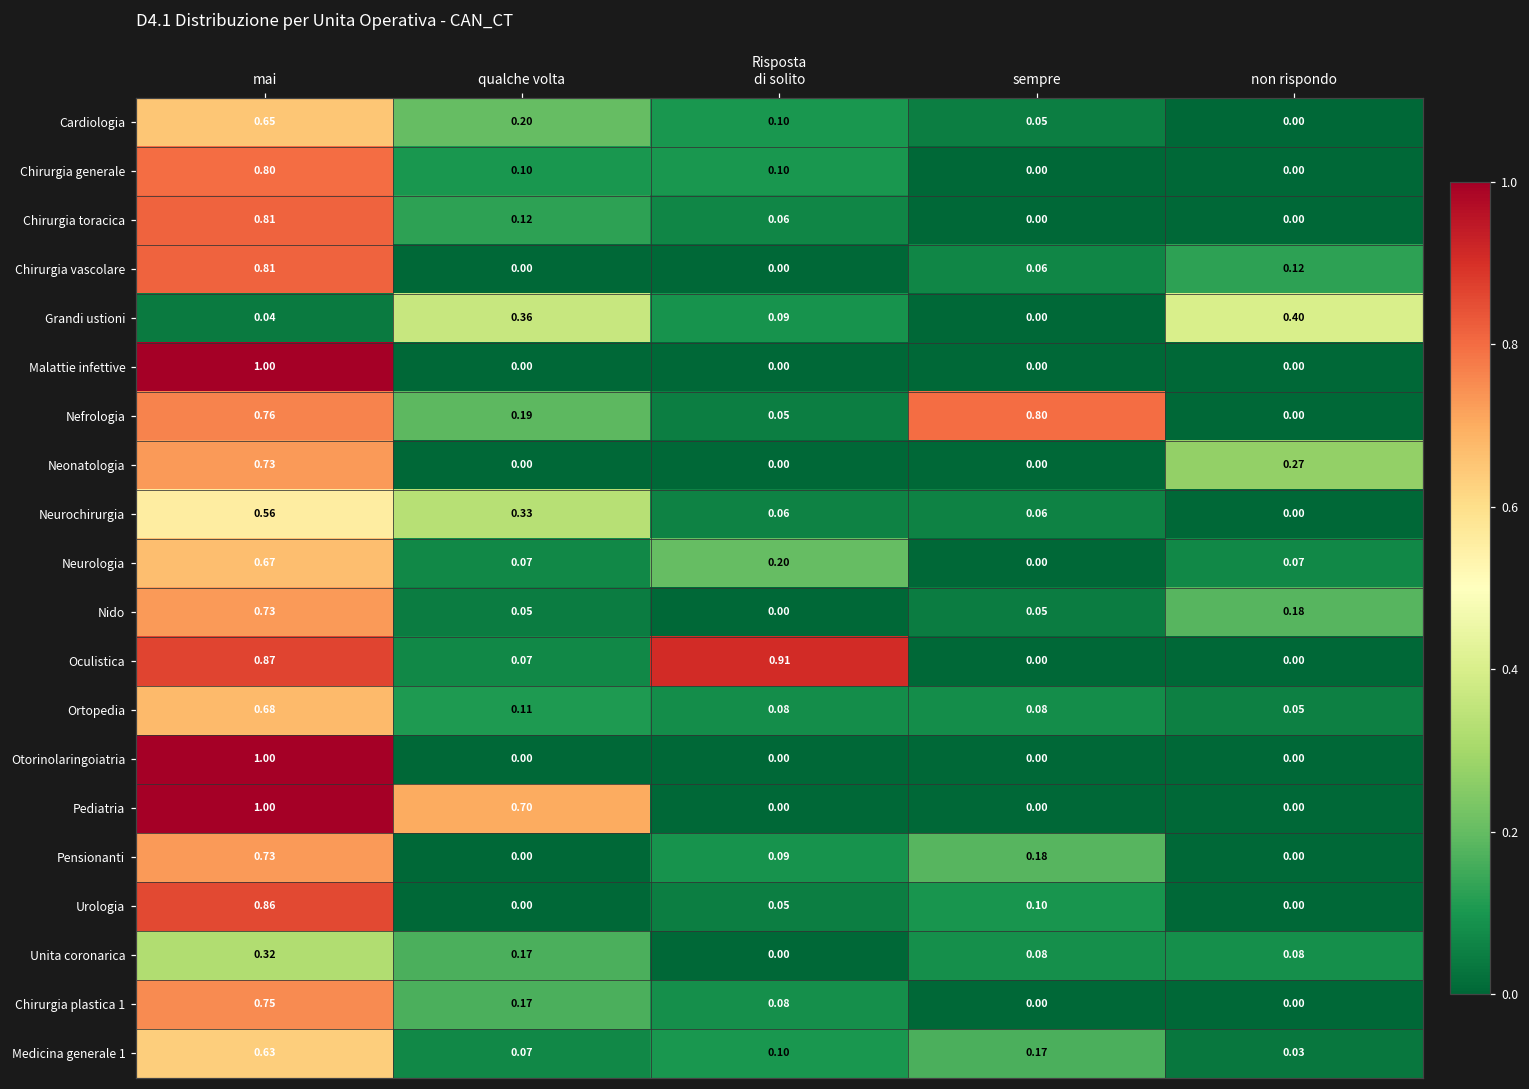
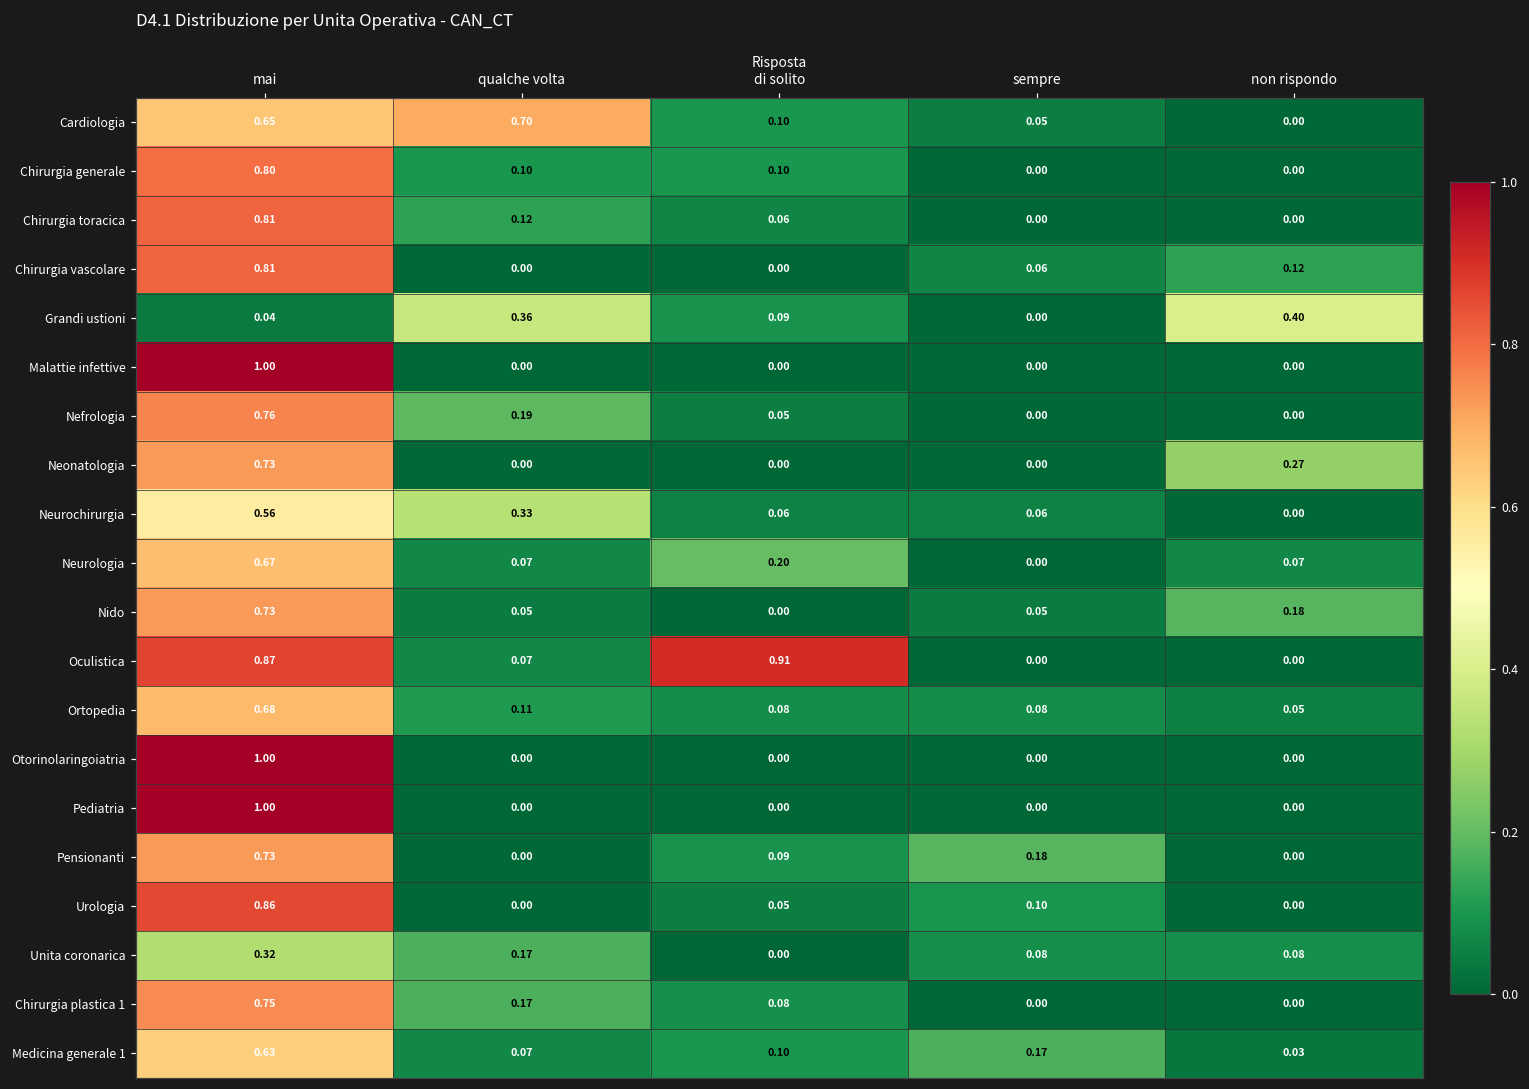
  {
    "Cardiologia": {
      "mai": 0.65,
-     "qualche volta": 0.20,
+     "qualche volta": 0.70,
      "di solito": 0.10,
      "sempre": 0.05,
      "non rispondo": 0.00
    },
    "Chirurgia generale": {
      "mai": 0.80,
      "qualche volta": 0.10,
      "di solito": 0.10,
      "sempre": 0.00,
      "non rispondo": 0.00
    },
    "Chirurgia toracica": {
      "mai": 0.81,
      "qualche volta": 0.12,
      "di solito": 0.06,
      "sempre": 0.00,
      "non rispondo": 0.00
    },
    "Chirurgia vascolare": {
      "mai": 0.81,
      "qualche volta": 0.00,
      "di solito": 0.00,
      "sempre": 0.06,
      "non rispondo": 0.12
    },
    "Grandi ustioni": {
      "mai": 0.04,
      "qualche volta": 0.36,
      "di solito": 0.09,
      "sempre": 0.00,
      "non rispondo": 0.40
    },
    "Malattie infettive": {
      "mai": 1.00,
      "qualche volta": 0.00,
      "di solito": 0.00,
      "sempre": 0.00,
      "non rispondo": 0.00
    },
    "Nefrologia": {
      "mai": 0.76,
      "qualche volta": 0.19,
      "di solito": 0.05,
-     "sempre": 0.80,
+     "sempre": 0.00,
      "non rispondo": 0.00
    },
    "Neonatologia": {
      "mai": 0.73,
      "qualche volta": 0.00,
      "di solito": 0.00,
      "sempre": 0.00,
      "non rispondo": 0.27
    },
    "Neurochirurgia": {
      "mai": 0.56,
      "qualche volta": 0.33,
      "di solito": 0.06,
      "sempre": 0.06,
      "non rispondo": 0.00
    },
    "Neurologia": {
      "mai": 0.67,
      "qualche volta": 0.07,
      "di solito": 0.20,
      "sempre": 0.00,
      "non rispondo": 0.07
    },
    "Nido": {
      "mai": 0.73,
      "qualche volta": 0.05,
      "di solito": 0.00,
      "sempre": 0.05,
      "non rispondo": 0.18
    },
    "Oculistica": {
      "mai": 0.87,
      "qualche volta": 0.07,
      "di solito": 0.91,
      "sempre": 0.00,
      "non rispondo": 0.00
    },
    "Ortopedia": {
      "mai": 0.68,
      "qualche volta": 0.11,
      "di solito": 0.08,
      "sempre": 0.08,
      "non rispondo": 0.05
    },
    "Otorinolaringoiatria": {
      "mai": 1.00,
      "qualche volta": 0.00,
      "di solito": 0.00,
      "sempre": 0.00,
      "non rispondo": 0.00
    },
    "Pediatria": {
      "mai": 1.00,
-     "qualche volta": 0.70,
+     "qualche volta": 0.00,
      "di solito": 0.00,
      "sempre": 0.00,
      "non rispondo": 0.00
    },
    "Pensionanti": {
      "mai": 0.73,
      "qualche volta": 0.00,
      "di solito": 0.09,
      "sempre": 0.18,
      "non rispondo": 0.00
    },
    "Urologia": {
      "mai": 0.86,
      "qualche volta": 0.00,
      "di solito": 0.05,
      "sempre": 0.10,
      "non rispondo": 0.00
    },
    "Unita coronarica": {
      "mai": 0.32,
      "qualche volta": 0.17,
      "di solito": 0.00,
      "sempre": 0.08,
      "non rispondo": 0.08
    },
    "Chirurgia plastica 1": {
      "mai": 0.75,
      "qualche volta": 0.17,
      "di solito": 0.08,
      "sempre": 0.00,
      "non rispondo": 0.00
    },
    "Medicina generale 1": {
      "mai": 0.63,
      "qualche volta": 0.07,
      "di solito": 0.10,
      "sempre": 0.17,
      "non rispondo": 0.03
    }
  }
